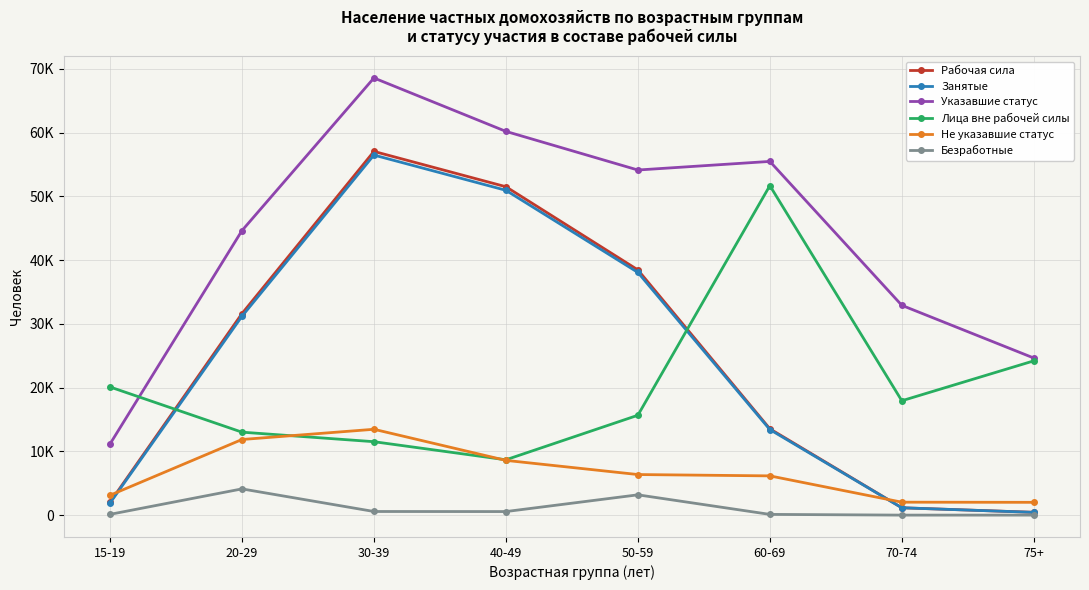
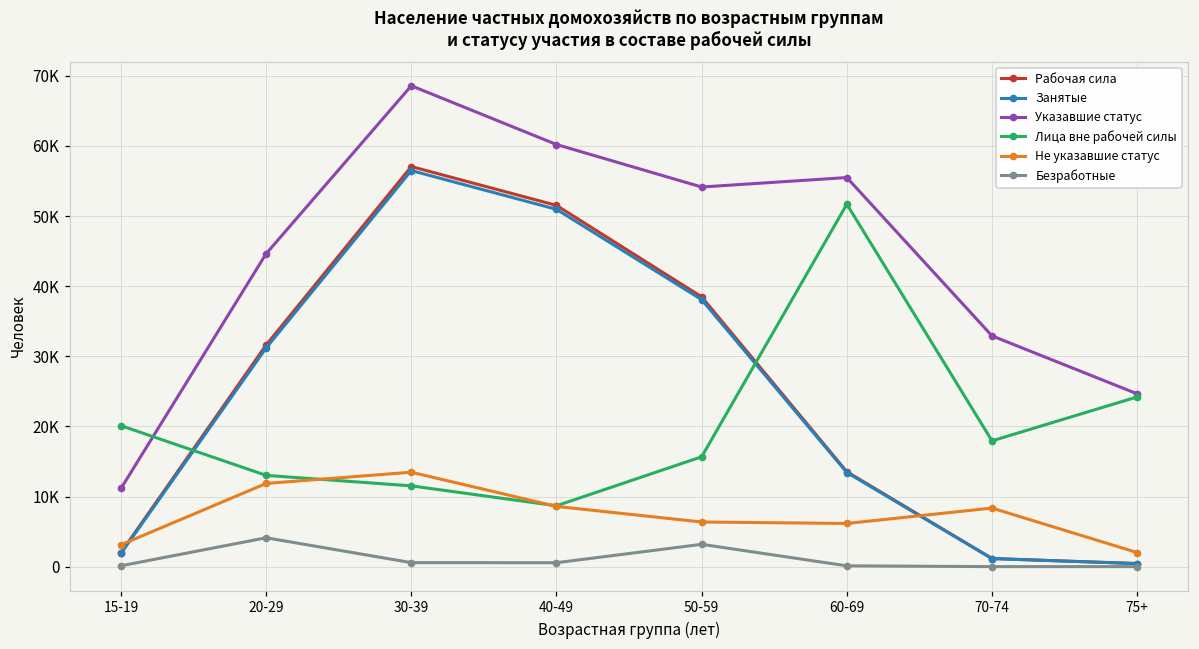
  {
    "Рабочая сила": {
      "20-29": 32000,
      "30-39": 57000,
      "40-49": 52000
    },
    "Занятые": {
      "20-29": 31000,
      "30-39": 56000,
      "40-49": 51000
    },
    "Указавшие статус": {
      "15-19": 11000,
      "20-29": 45000,
      "30-39": 69000,
      "40-49": 60000,
      "50-59": 54000,
      "60-69": 55000,
      "70-74": 33000,
      "75+": 25000
    },
    "Лица вне рабочей силы": {
      "15-19": 20000,
      "20-29": 13000,
      "30-39": 12000,
      "50-59": 16000,
      "60-69": 52000,
      "70-74": 18000,
      "75+": 24000
    },
    "Не указавшие статус": {
      "15-19": 3000,
      "20-29": 12000,
      "30-39": 13000,
      "50-59": 6000,
      "60-69": 6000,
-     "70-74": 2000,
+     "70-74": 8000,
      "75+": 2000
    },
    "Безработные": {
      "15-19": 0,
      "20-29": 4000,
      "30-39": 1000,
      "40-49": 1000,
      "50-59": 3000,
      "60-69": 0,
      "70-74": 0,
      "75+": 0
    }
  }
